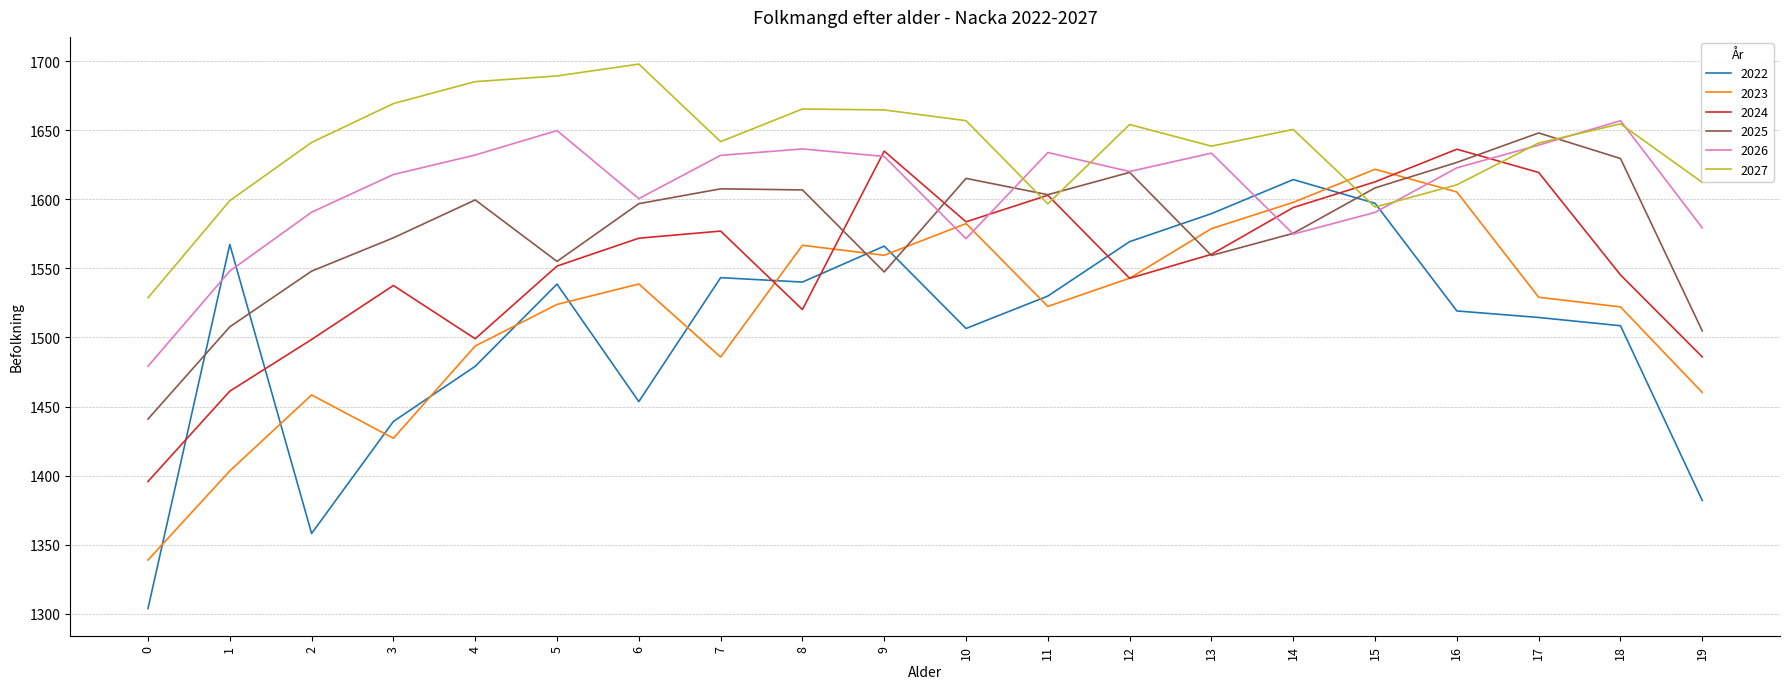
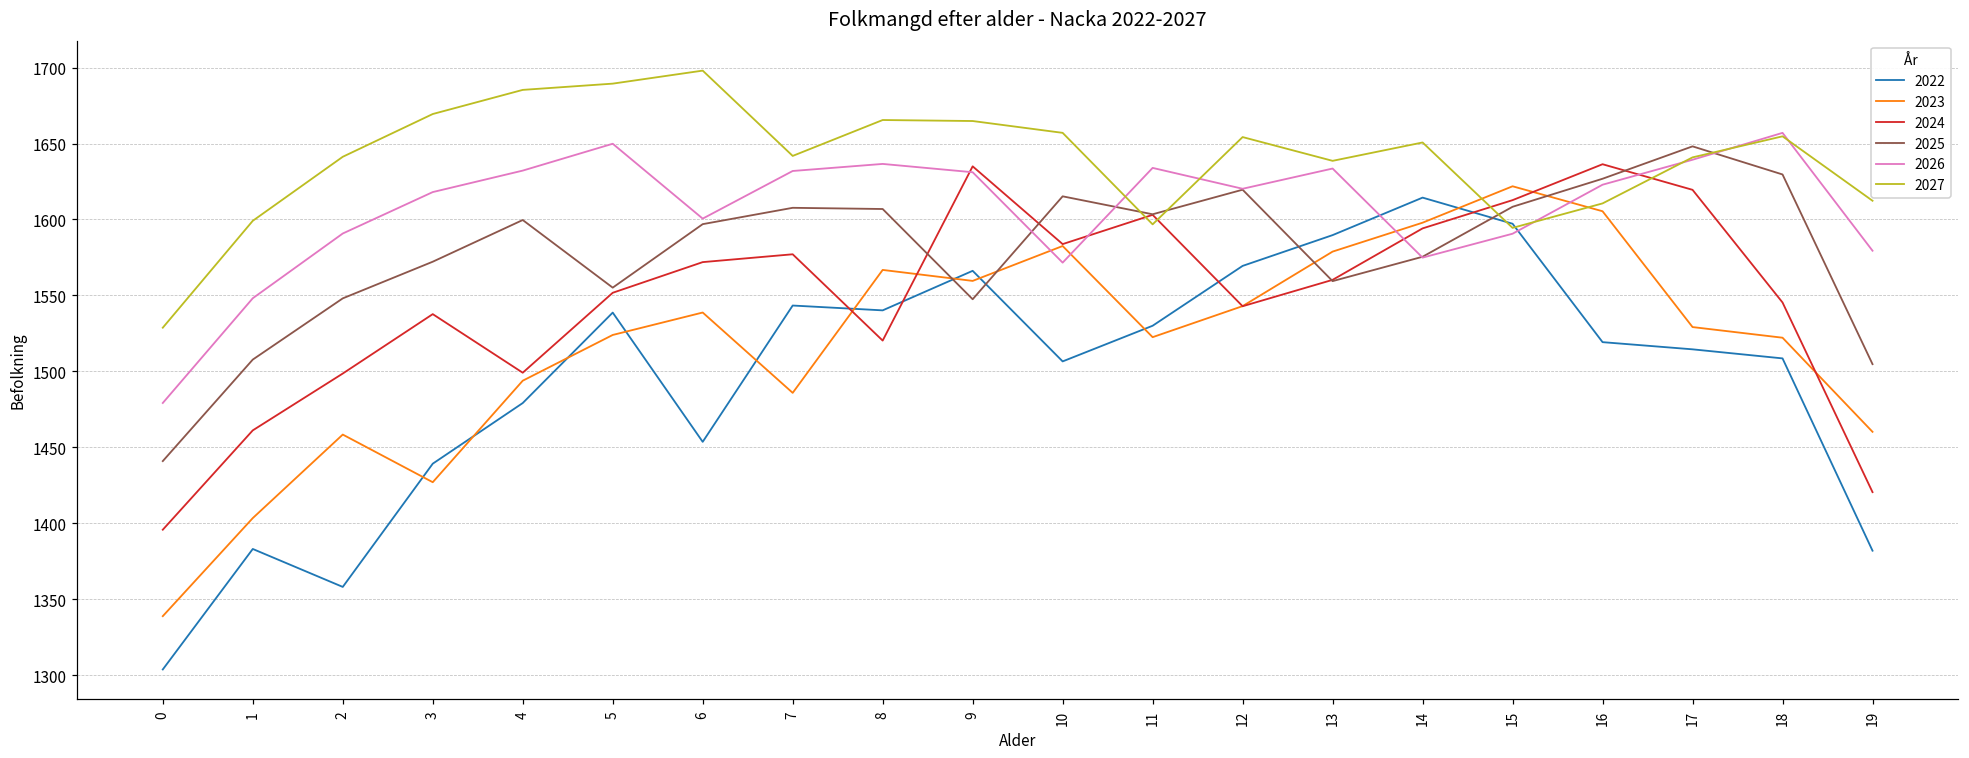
  {
    "2022": {
      "0": 1304,
-     "1": 1567,
+     "1": 1383,
      "2": 1358,
      "3": 1439,
      "4": 1479,
      "5": 1539,
      "6": 1454,
      "7": 1543,
      "8": 1540,
      "9": 1566,
      "10": 1507,
      "11": 1530,
      "12": 1569,
      "13": 1590,
      "14": 1614,
      "15": 1597,
      "16": 1519,
      "17": 1515,
      "18": 1509,
      "19": 1382
    },
    "2023": {
      "0": 1339,
      "1": 1403,
      "2": 1458,
      "3": 1427,
      "4": 1494,
      "5": 1524,
      "6": 1539,
      "7": 1486,
      "8": 1567,
      "9": 1560,
      "11": 1523,
      "13": 1579,
      "14": 1598,
      "15": 1622,
      "16": 1605,
      "17": 1529,
      "18": 1522,
      "19": 1460
    },
    "2024": {
      "0": 1396,
      "1": 1461,
      "2": 1499,
      "3": 1538,
      "4": 1499,
      "5": 1552,
      "6": 1572,
      "7": 1577,
      "8": 1520,
      "9": 1635,
      "14": 1594,
      "15": 1613,
      "16": 1636,
      "17": 1620,
      "18": 1545,
-     "19": 1486
+     "19": 1420
    },
    "2025": {
      "0": 1441,
      "1": 1508,
      "2": 1548,
      "3": 1572,
      "4": 1600,
      "5": 1555,
      "6": 1597,
      "7": 1608,
      "8": 1607,
      "9": 1547,
      "10": 1615,
      "15": 1608,
      "16": 1627,
      "17": 1648,
      "18": 1630,
      "19": 1505
    },
    "2026": {
      "0": 1479,
      "1": 1548,
      "2": 1591,
      "3": 1618,
      "4": 1632,
      "5": 1650,
      "6": 1601,
      "7": 1632,
      "8": 1637,
      "9": 1631,
      "10": 1572,
      "11": 1634,
      "13": 1634,
      "15": 1591,
      "16": 1623,
      "18": 1657,
      "19": 1579
    },
    "2027": {
      "0": 1529,
      "1": 1599,
      "2": 1641,
      "3": 1669,
      "4": 1685,
      "5": 1689,
      "6": 1698,
      "7": 1642,
      "8": 1666,
      "9": 1665,
      "10": 1657,
      "11": 1597,
      "12": 1654,
      "13": 1639,
      "14": 1651,
      "15": 1594,
      "16": 1611,
      "18": 1655,
      "19": 1612
    }
  }
